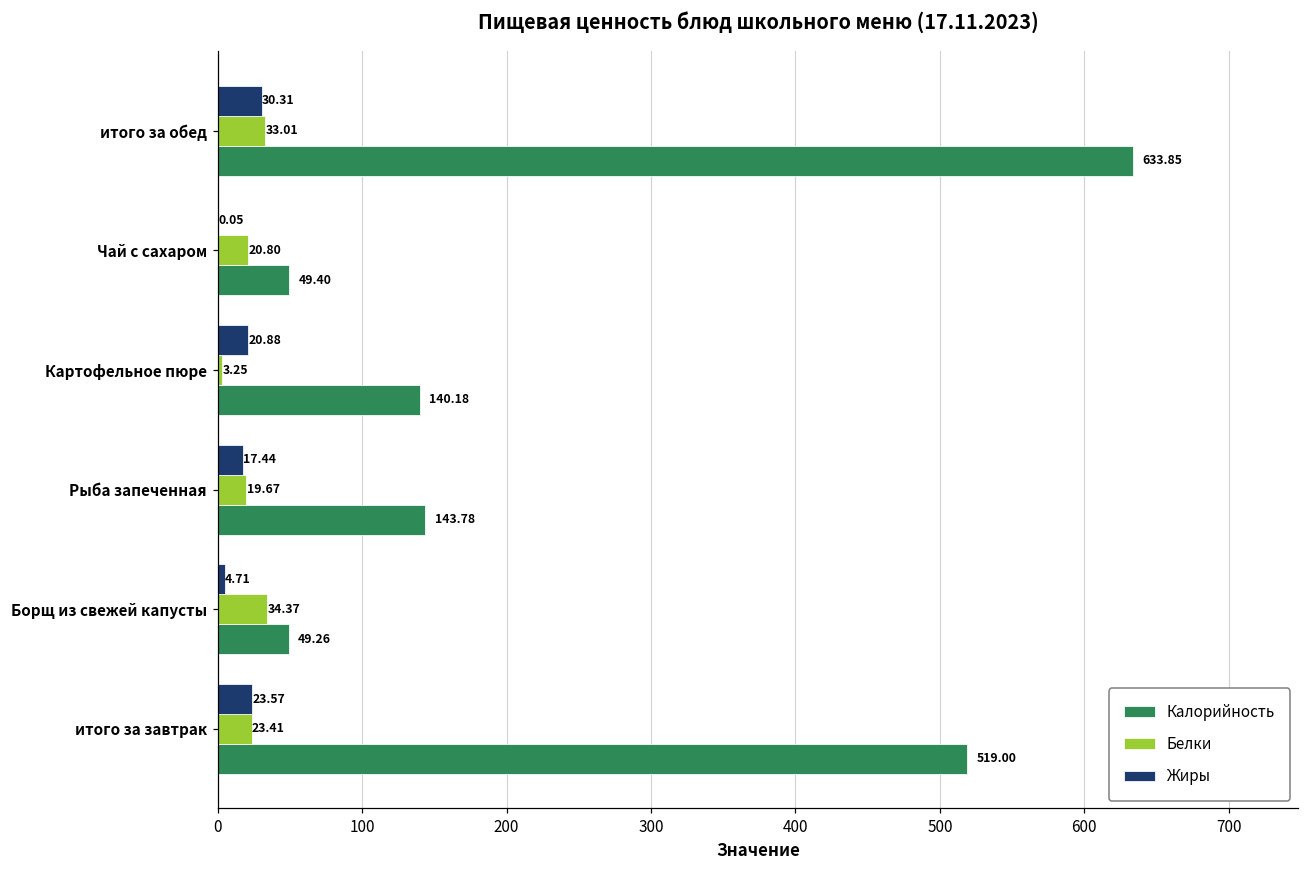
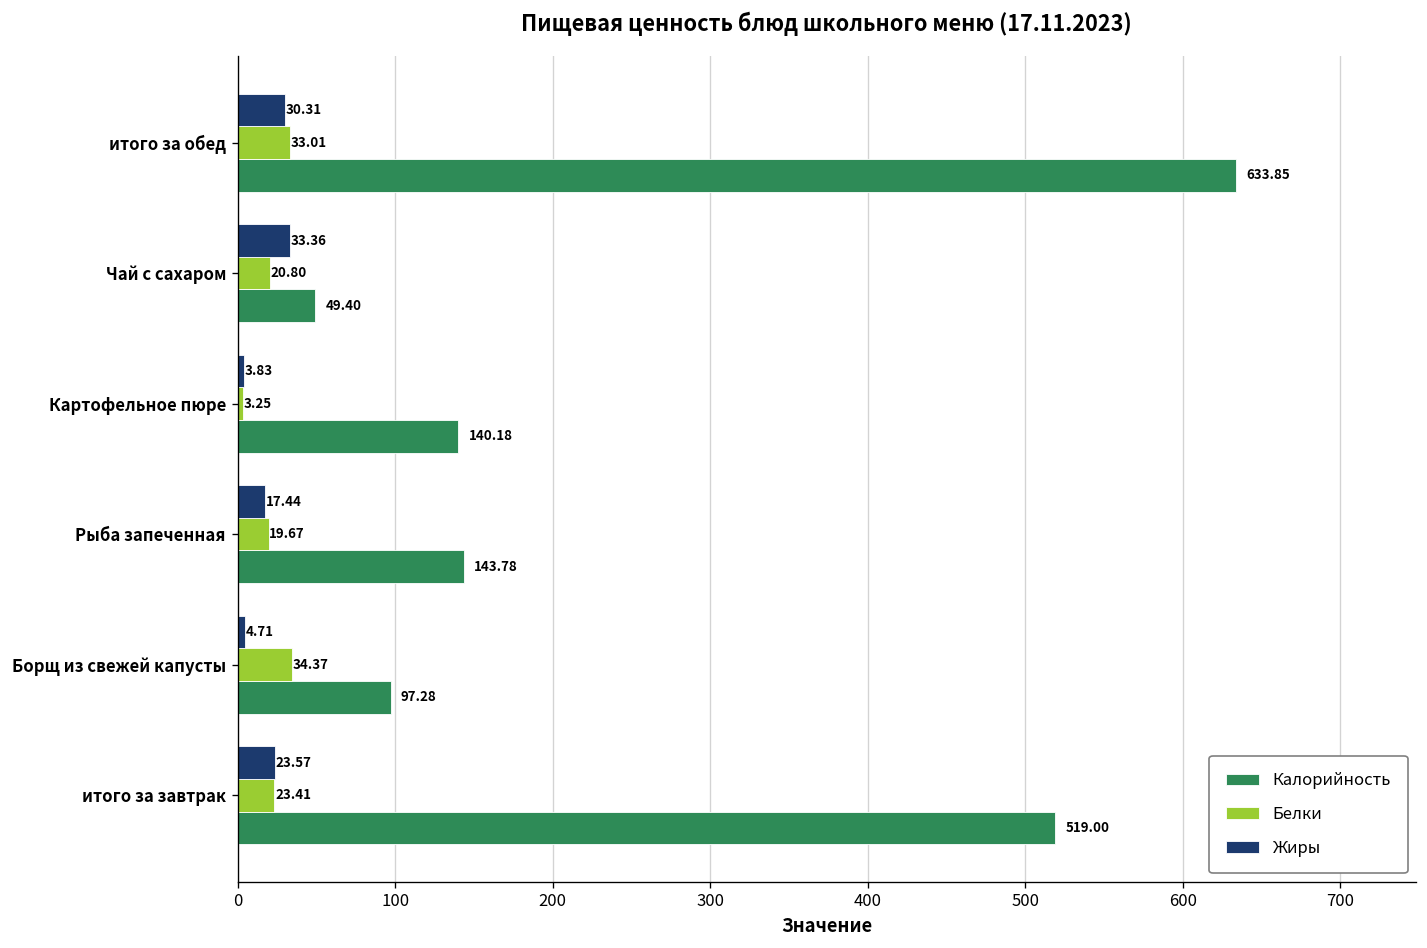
  {
    "Калорийность": {
      "итого за обед": 633.85,
      "Чай с сахаром": 49.40,
      "Картофельное пюре": 140.18,
      "Рыба запеченная": 143.78,
-     "Борщ из свежей капусты": 49.26,
+     "Борщ из свежей капусты": 97.28,
      "итого за завтрак": 519.00
    },
    "Белки": {
      "итого за обед": 33.01,
      "Чай с сахаром": 20.80,
      "Картофельное пюре": 3.25,
      "Рыба запеченная": 19.67,
      "Борщ из свежей капусты": 34.37,
      "итого за завтрак": 23.41
    },
    "Жиры": {
      "итого за обед": 30.31,
-     "Чай с сахаром": 0.05,
-     "Картофельное пюре": 20.88,
+     "Чай с сахаром": 33.36,
+     "Картофельное пюре": 3.83,
      "Рыба запеченная": 17.44,
      "Борщ из свежей капусты": 4.71,
      "итого за завтрак": 23.57
    }
  }
